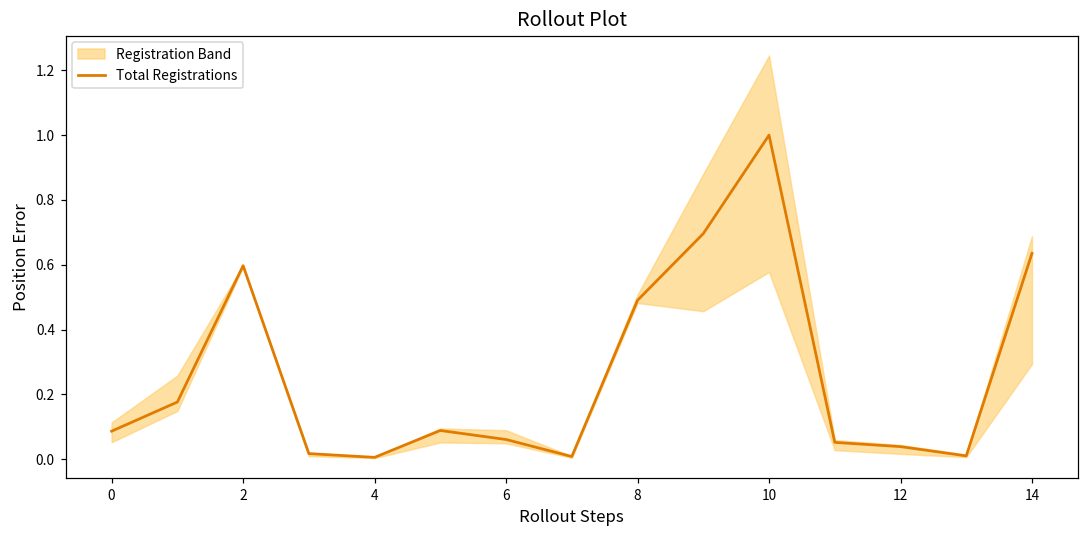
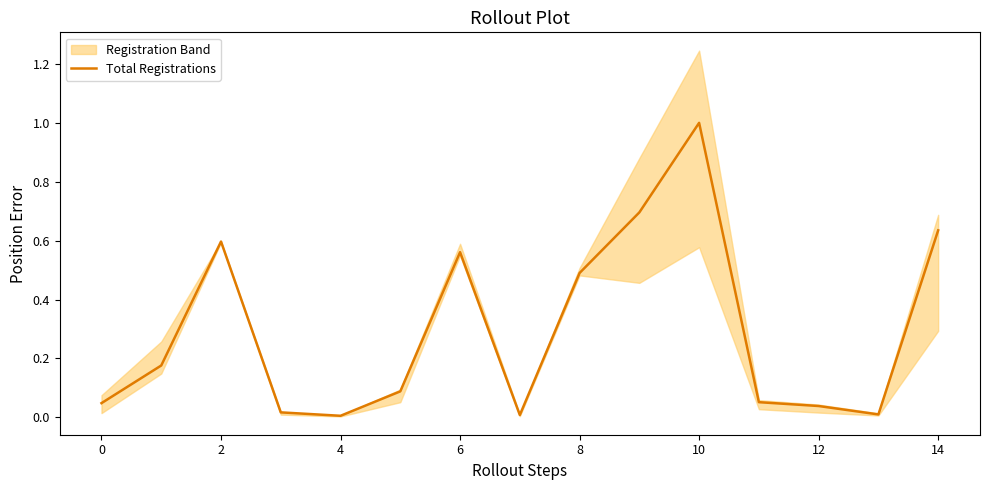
  {
    "Total Registrations": {
-     "0": 0.09,
-     "6": 0.06,
+     "0": 0.05,
+     "6": 0.56,
      "8": 0.49,
      "10": 1.00,
      "14": 0.64
    }
  }
